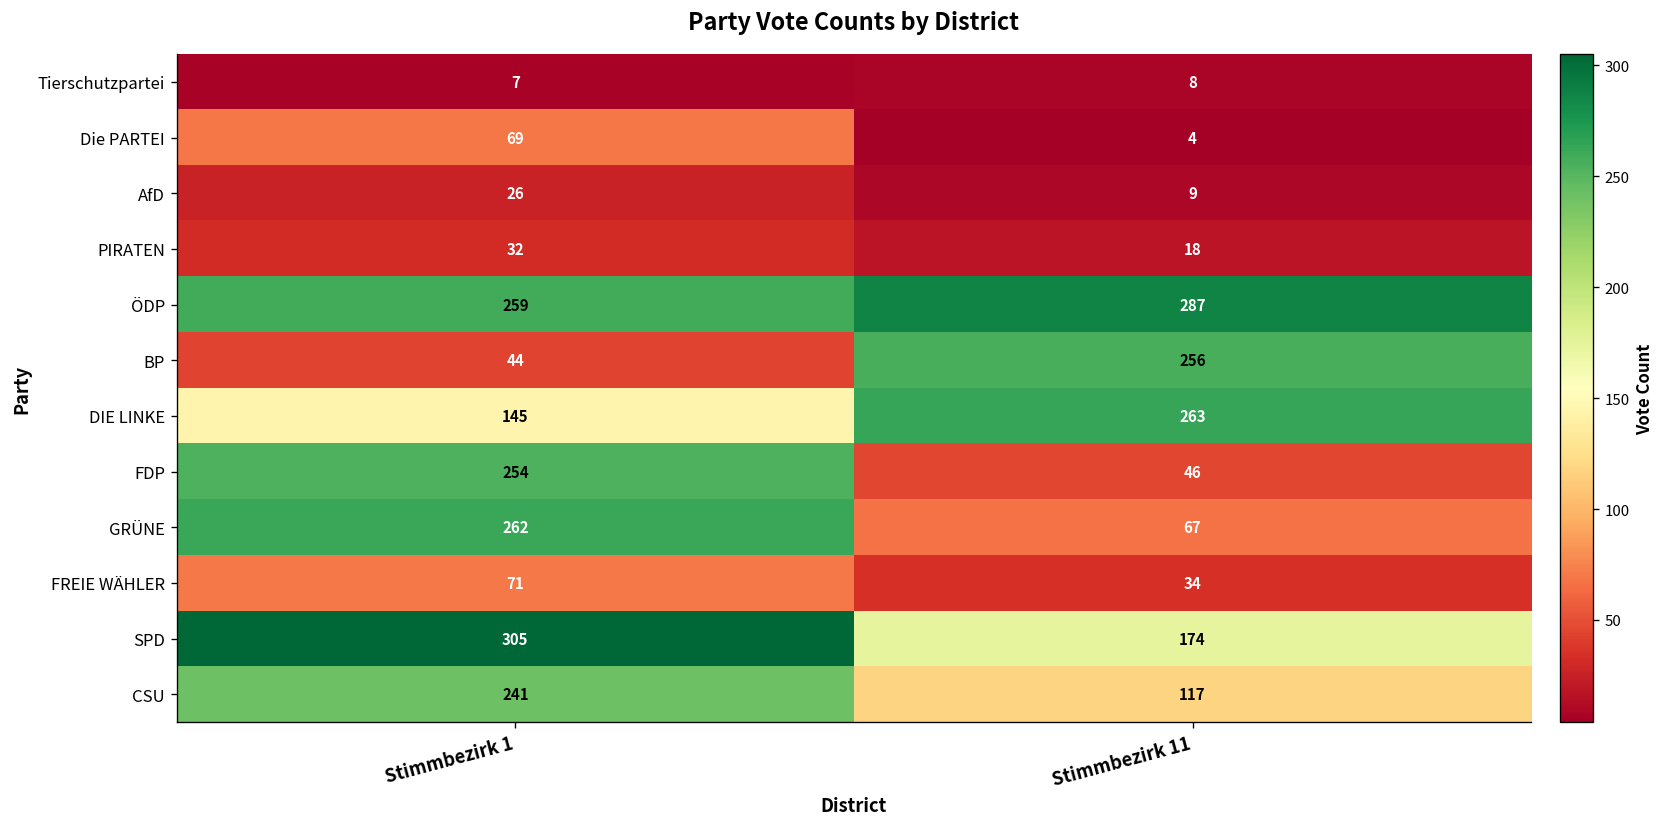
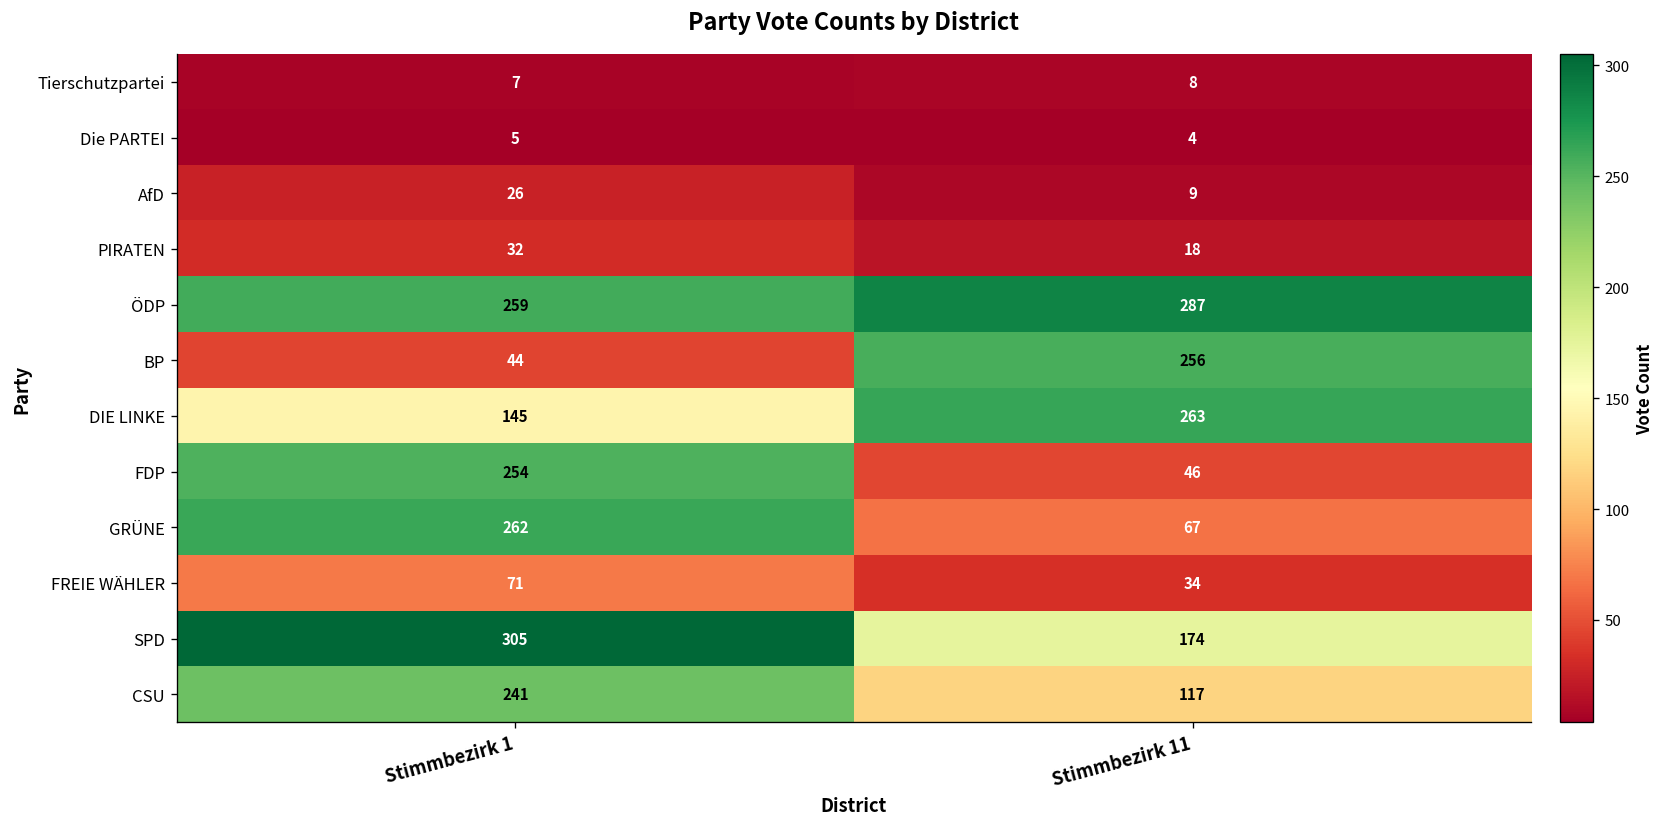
  {
    "Tierschutzpartei": {
      "Stimmbezirk 1": 7,
      "Stimmbezirk 11": 8
    },
    "Die PARTEI": {
-     "Stimmbezirk 1": 69,
+     "Stimmbezirk 1": 5,
      "Stimmbezirk 11": 4
    },
    "AfD": {
      "Stimmbezirk 1": 26,
      "Stimmbezirk 11": 9
    },
    "PIRATEN": {
      "Stimmbezirk 1": 32,
      "Stimmbezirk 11": 18
    },
    "ÖDP": {
      "Stimmbezirk 1": 259,
      "Stimmbezirk 11": 287
    },
    "BP": {
      "Stimmbezirk 1": 44,
      "Stimmbezirk 11": 256
    },
    "DIE LINKE": {
      "Stimmbezirk 1": 145,
      "Stimmbezirk 11": 263
    },
    "FDP": {
      "Stimmbezirk 1": 254,
      "Stimmbezirk 11": 46
    },
    "GRÜNE": {
      "Stimmbezirk 1": 262,
      "Stimmbezirk 11": 67
    },
    "FREIE WÄHLER": {
      "Stimmbezirk 1": 71,
      "Stimmbezirk 11": 34
    },
    "SPD": {
      "Stimmbezirk 1": 305,
      "Stimmbezirk 11": 174
    },
    "CSU": {
      "Stimmbezirk 1": 241,
      "Stimmbezirk 11": 117
    }
  }
